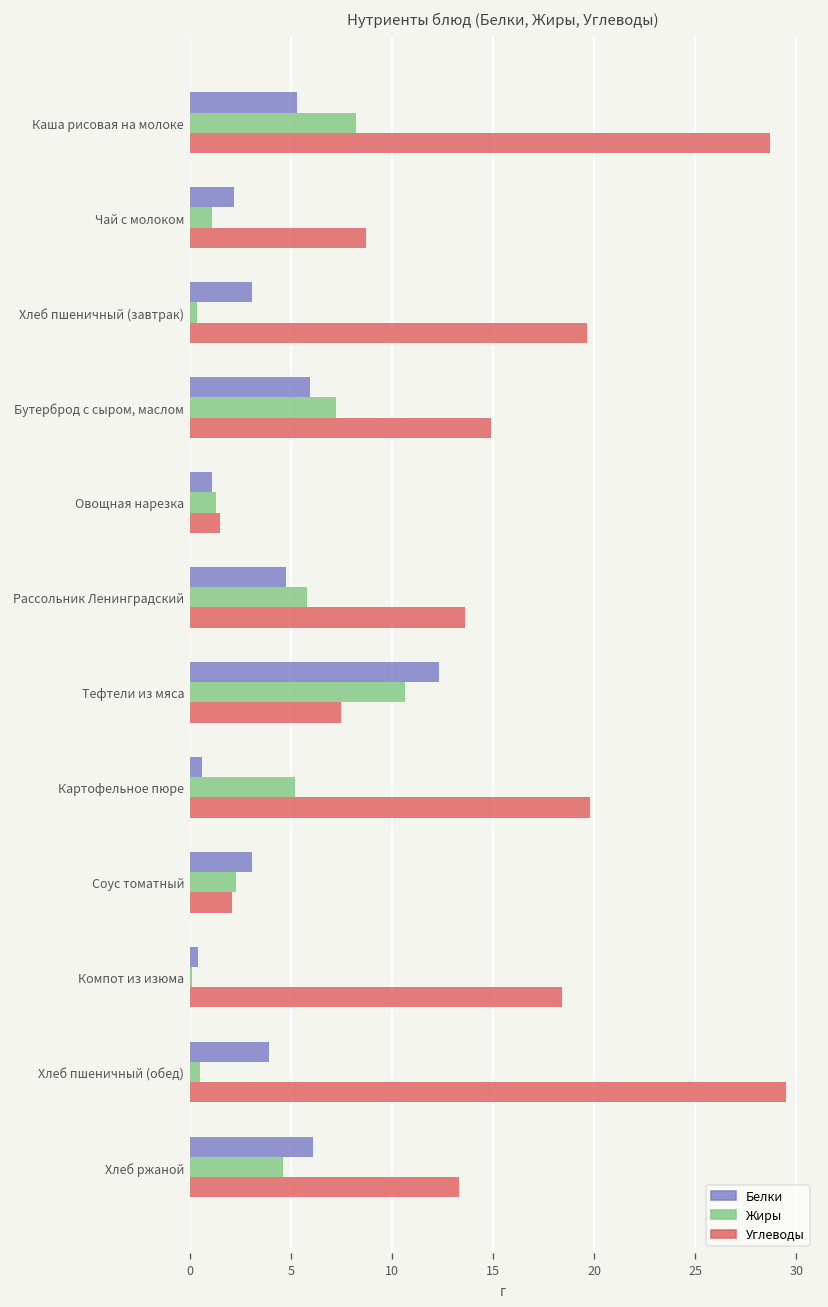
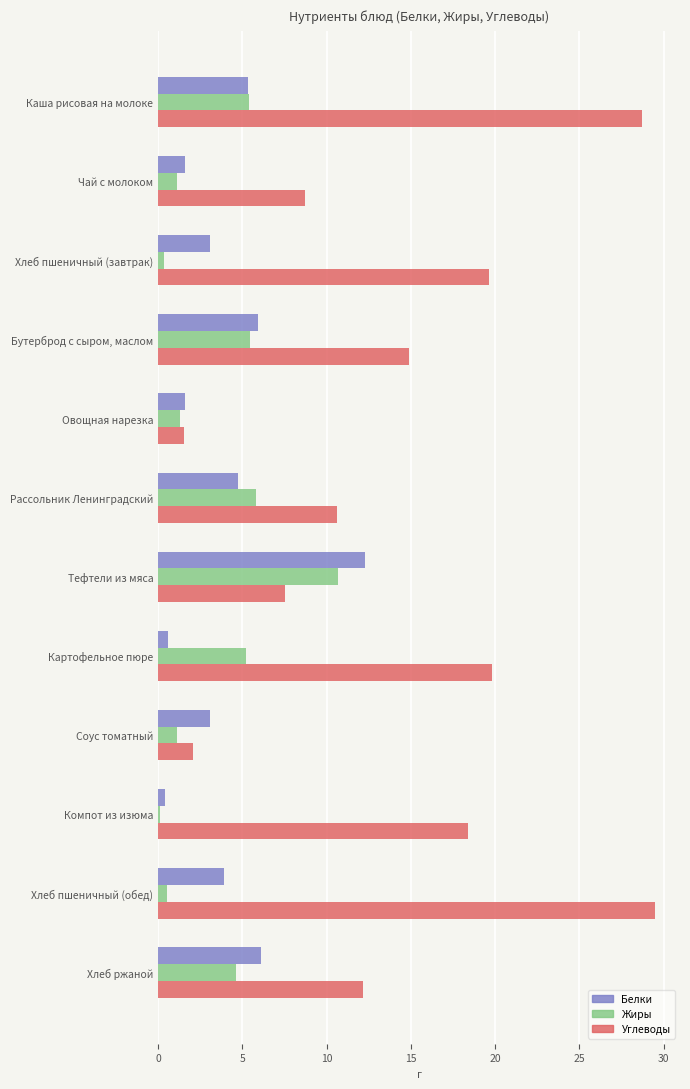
  {
    "Белки": {
      "Каша рисовая на молоке": 5.3,
-     "Чай с молоком": 2.2,
+     "Чай с молоком": 1.6,
      "Хлеб пшеничный (завтрак)": 3.1,
      "Бутерброд с сыром, маслом": 6.0,
-     "Овощная нарезка": 1.1,
+     "Овощная нарезка": 1.6,
      "Рассольник Ленинградский": 4.7,
      "Тефтели из мяса": 12.3,
      "Картофельное пюре": 0.6,
      "Соус томатный": 3.1,
      "Компот из изюма": 0.4,
      "Хлеб пшеничный (обед)": 3.9,
      "Хлеб ржаной": 6.1
    },
    "Жиры": {
-     "Каша рисовая на молоке": 8.2,
+     "Каша рисовая на молоке": 5.4,
      "Чай с молоком": 1.1,
      "Хлеб пшеничный (завтрак)": 0.3,
-     "Бутерброд с сыром, маслом": 7.2,
+     "Бутерброд с сыром, маслом": 5.5,
      "Овощная нарезка": 1.3,
      "Рассольник Ленинградский": 5.8,
      "Тефтели из мяса": 10.7,
      "Картофельное пюре": 5.2,
-     "Соус томатный": 2.3,
+     "Соус томатный": 1.1,
      "Хлеб пшеничный (обед)": 0.5,
      "Хлеб ржаной": 4.6
    },
    "Углеводы": {
      "Каша рисовая на молоке": 28.7,
      "Чай с молоком": 8.7,
      "Хлеб пшеничный (завтрак)": 19.7,
      "Бутерброд с сыром, маслом": 14.9,
      "Овощная нарезка": 1.5,
-     "Рассольник Ленинградский": 13.6,
+     "Рассольник Ленинградский": 10.6,
      "Тефтели из мяса": 7.5,
      "Картофельное пюре": 19.8,
      "Соус томатный": 2.1,
      "Компот из изюма": 18.4,
      "Хлеб пшеничный (обед)": 29.5,
-     "Хлеб ржаной": 13.3
+     "Хлеб ржаной": 12.2
    }
  }
